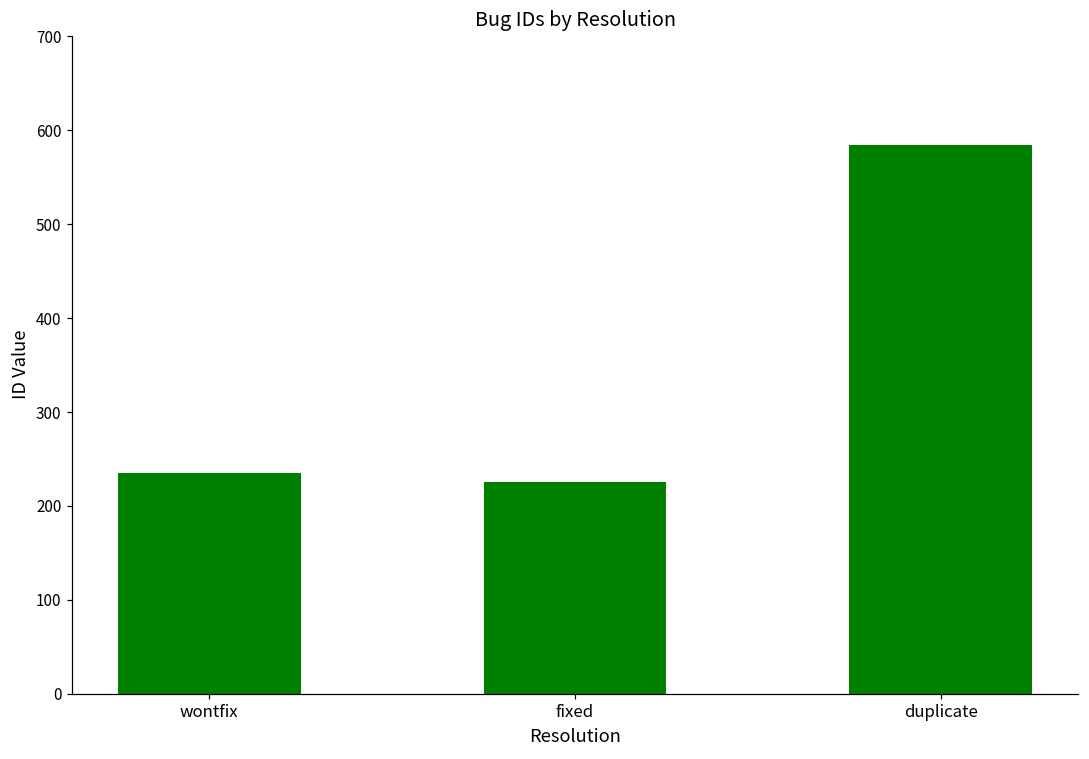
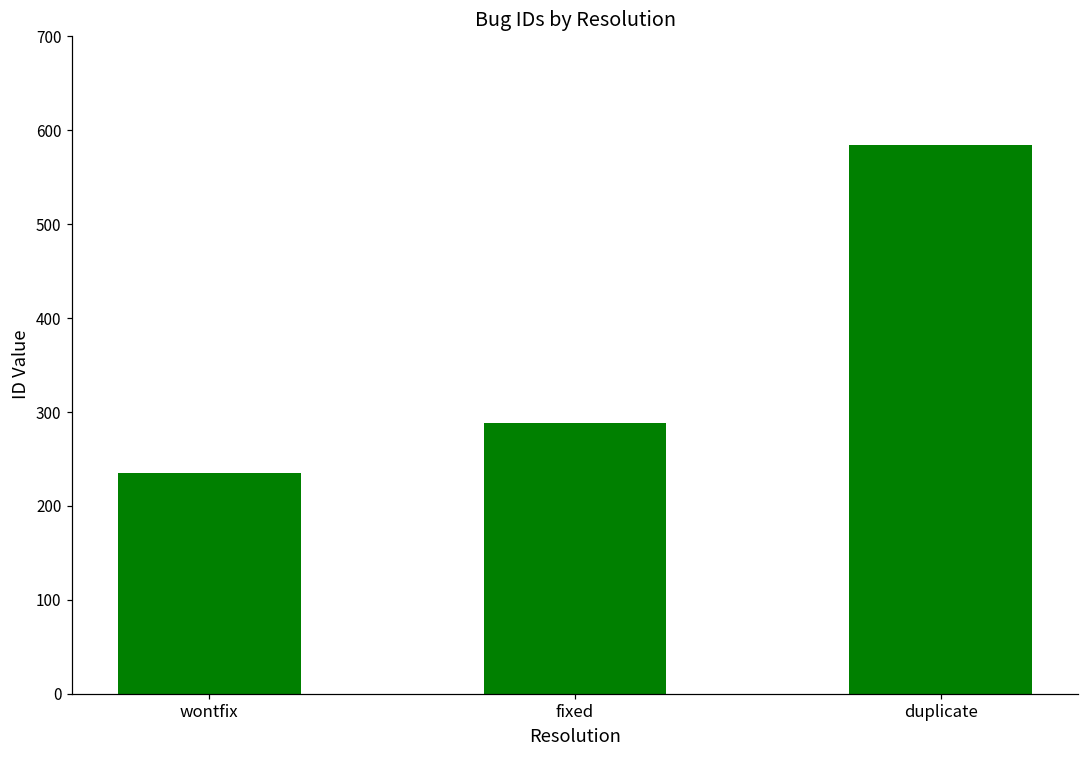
  {
    "wontfix": 240,
-   "fixed": 230,
+   "fixed": 290,
    "duplicate": 580
  }
